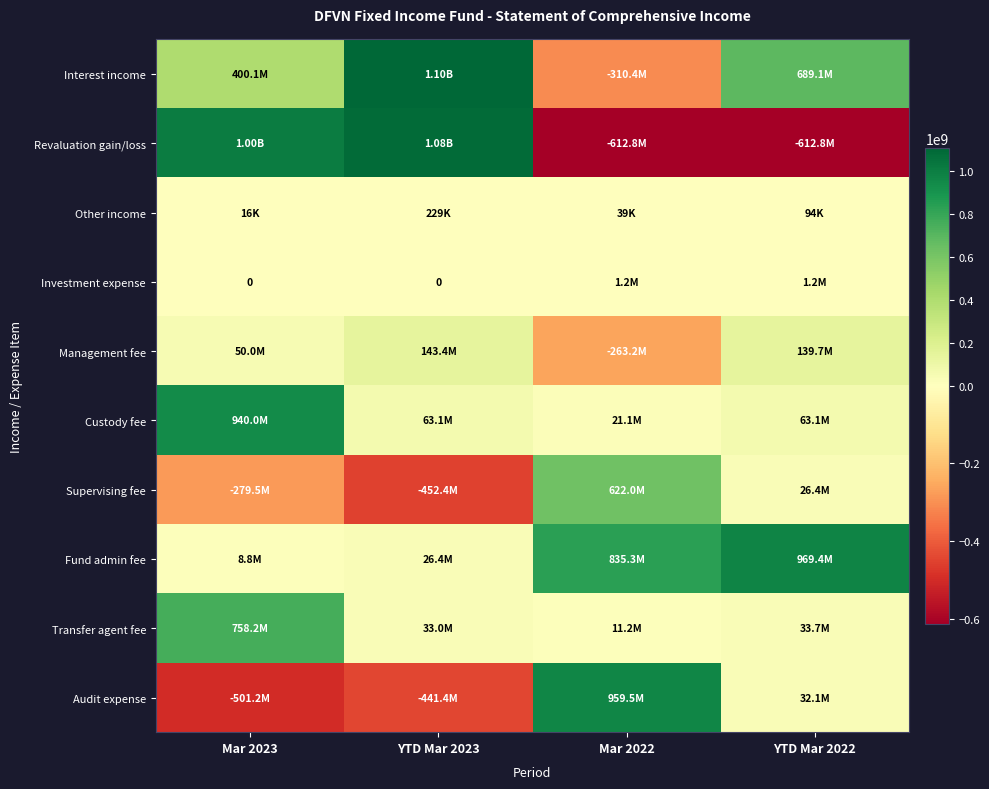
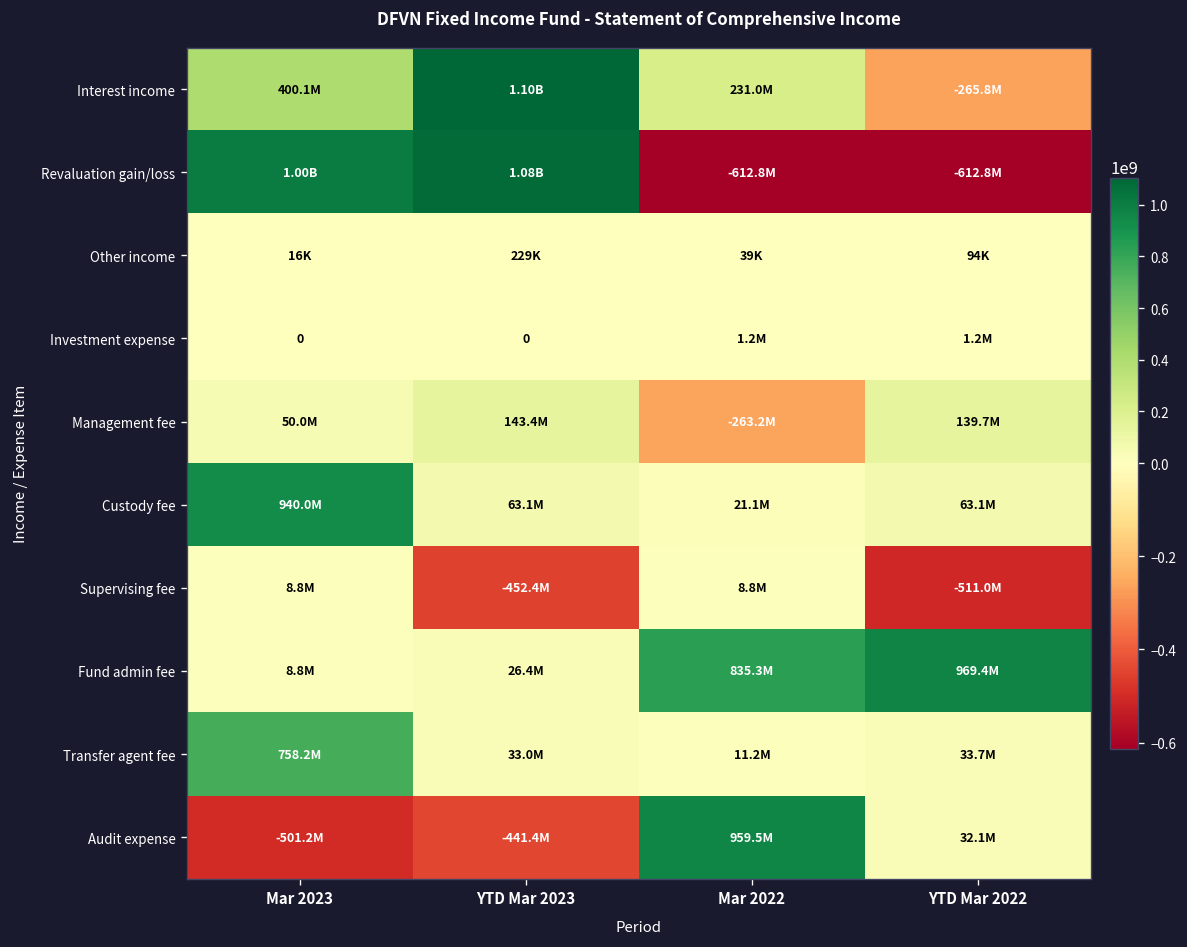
  {
    "Interest income": {
      "Mar 2023": "400.1M",
      "YTD Mar 2023": "1.10B",
-     "Mar 2022": "-310.4M",
-     "YTD Mar 2022": "689.1M"
+     "Mar 2022": "231.0M",
+     "YTD Mar 2022": "-265.8M"
    },
    "Revaluation gain/loss": {
      "Mar 2023": "1.00B",
      "YTD Mar 2023": "1.08B",
      "Mar 2022": "-612.8M",
      "YTD Mar 2022": "-612.8M"
    },
    "Other income": {
      "Mar 2023": "16K",
      "YTD Mar 2023": "229K",
      "Mar 2022": "39K",
      "YTD Mar 2022": "94K"
    },
    "Investment expense": {
      "Mar 2023": "0",
      "YTD Mar 2023": "0",
      "Mar 2022": "1.2M",
      "YTD Mar 2022": "1.2M"
    },
    "Management fee": {
      "Mar 2023": "50.0M",
      "YTD Mar 2023": "143.4M",
      "Mar 2022": "-263.2M",
      "YTD Mar 2022": "139.7M"
    },
    "Custody fee": {
      "Mar 2023": "940.0M",
      "YTD Mar 2023": "63.1M",
      "Mar 2022": "21.1M",
      "YTD Mar 2022": "63.1M"
    },
    "Supervising fee": {
-     "Mar 2023": "-279.5M",
+     "Mar 2023": "8.8M",
      "YTD Mar 2023": "-452.4M",
-     "Mar 2022": "622.0M",
-     "YTD Mar 2022": "26.4M"
+     "Mar 2022": "8.8M",
+     "YTD Mar 2022": "-511.0M"
    },
    "Fund admin fee": {
      "Mar 2023": "8.8M",
      "YTD Mar 2023": "26.4M",
      "Mar 2022": "835.3M",
      "YTD Mar 2022": "969.4M"
    },
    "Transfer agent fee": {
      "Mar 2023": "758.2M",
      "YTD Mar 2023": "33.0M",
      "Mar 2022": "11.2M",
      "YTD Mar 2022": "33.7M"
    },
    "Audit expense": {
      "Mar 2023": "-501.2M",
      "YTD Mar 2023": "-441.4M",
      "Mar 2022": "959.5M",
      "YTD Mar 2022": "32.1M"
    }
  }
